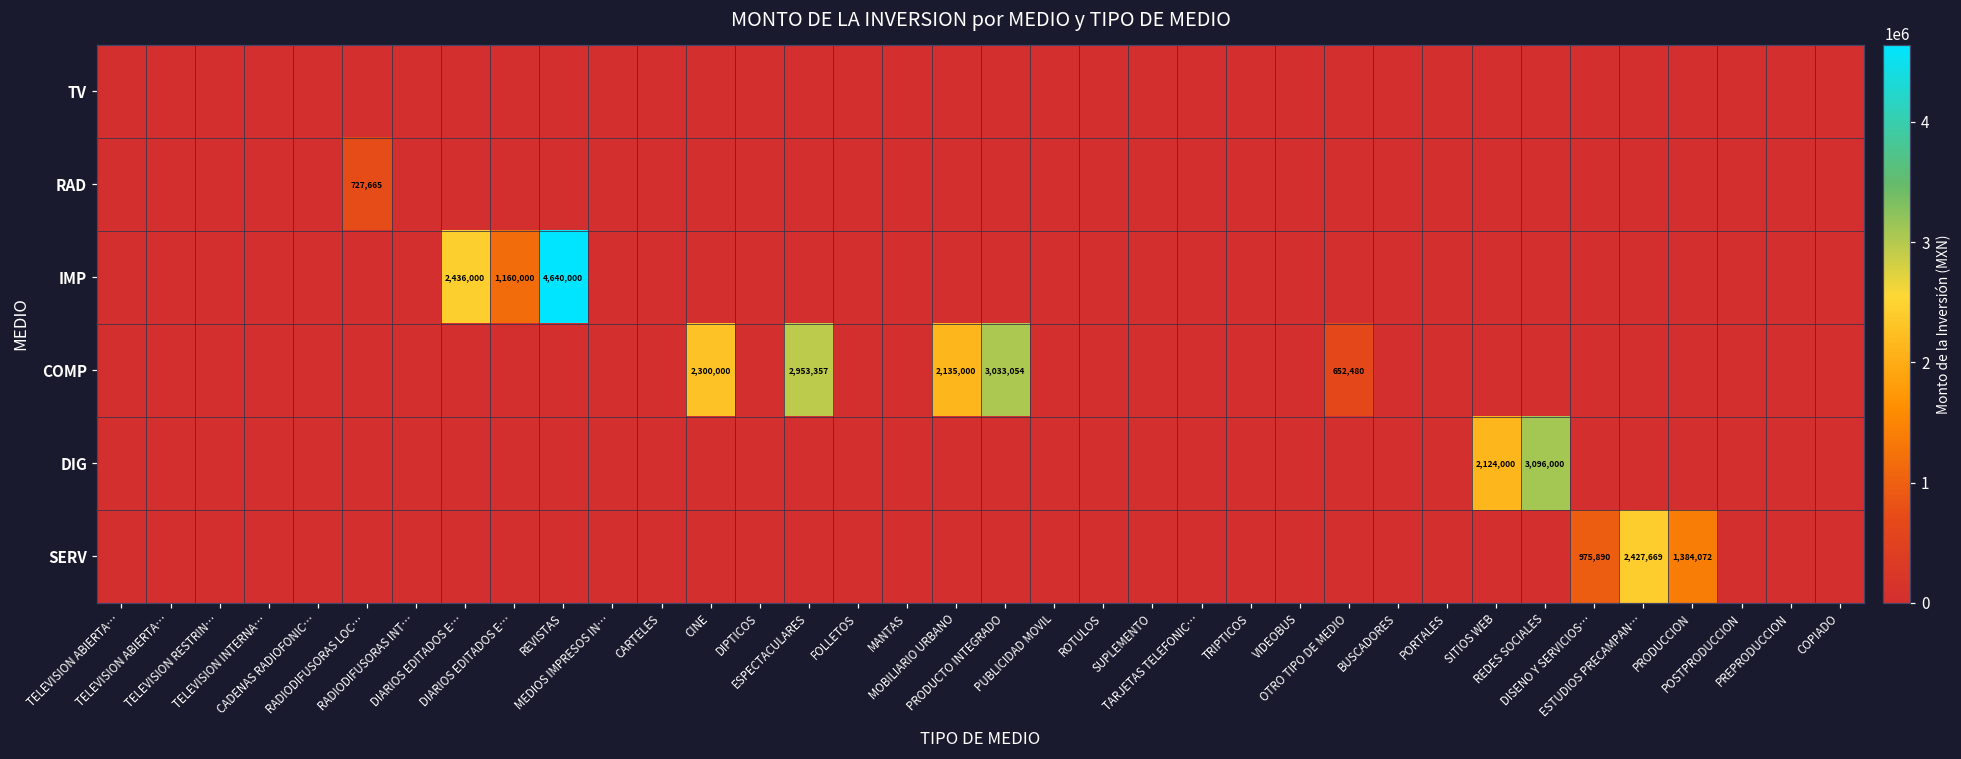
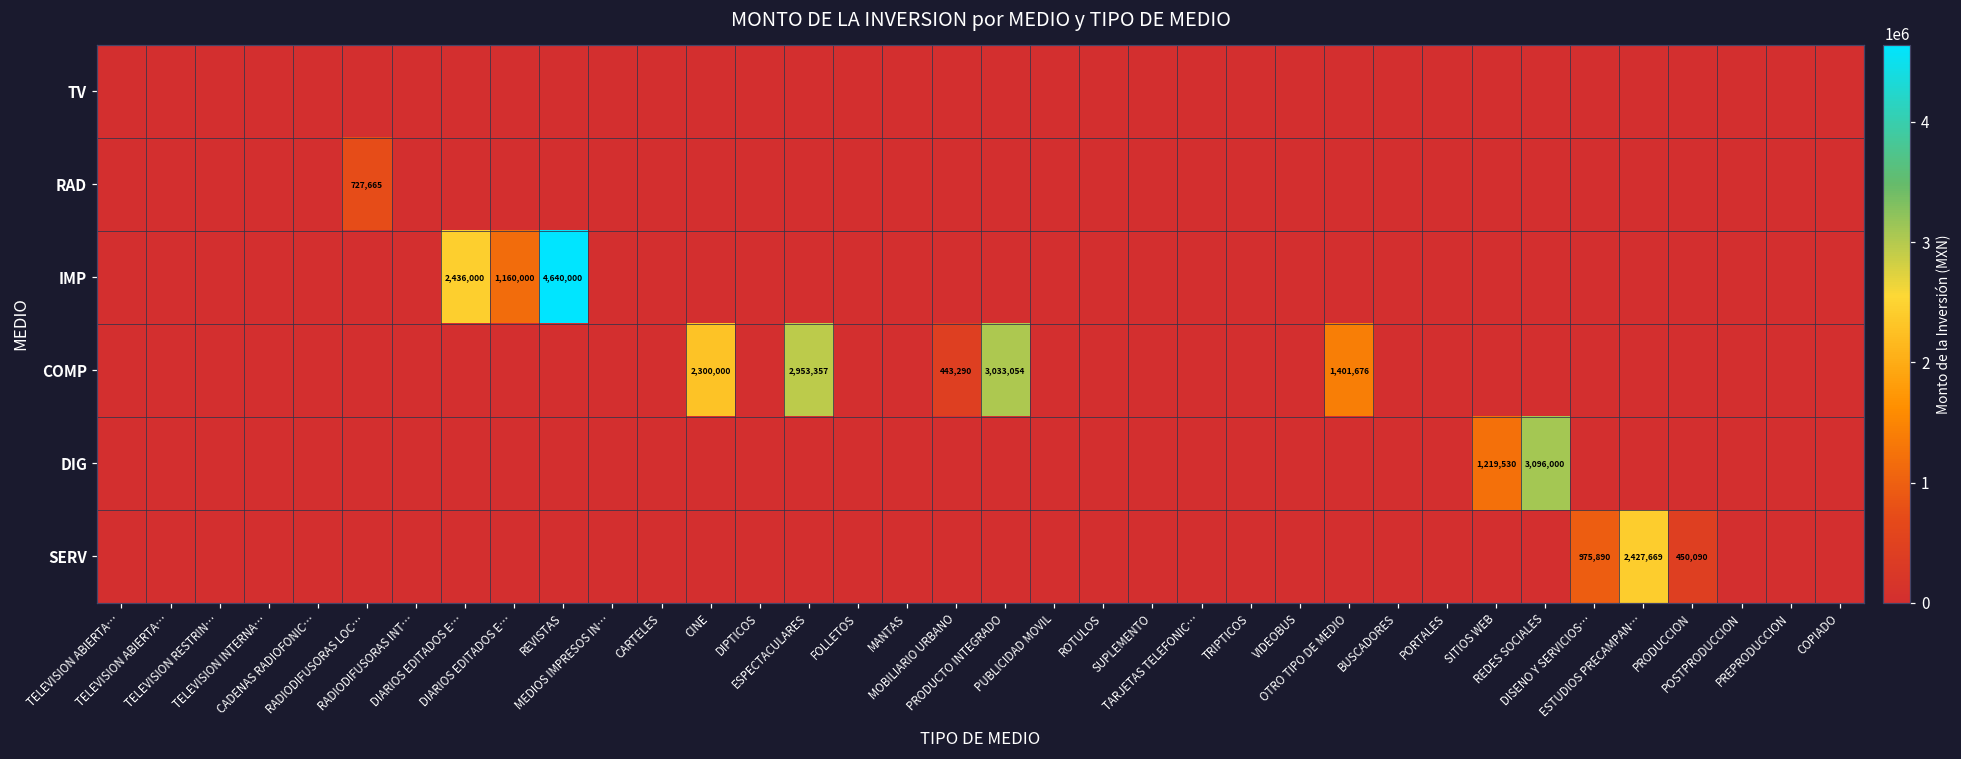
  {
    "RAD": {
      "RADIODIFUSORAS LOC…": "727,665"
    },
    "IMP": {
      "REVISTAS": "4,640,000"
    },
    "COMP": {
      "CINE": "2,300,000",
      "ESPECTACULARES": "2,953,357",
-     "MOBILIARIO URBANO": "2,135,000",
+     "MOBILIARIO URBANO": "443,290",
      "PRODUCTO INTEGRADO": "3,033,054",
-     "OTRO TIPO DE MEDIO": "652,480"
+     "OTRO TIPO DE MEDIO": "1,401,676"
    },
    "DIG": {
-     "SITIOS WEB": "2,124,000",
+     "SITIOS WEB": "1,219,530",
      "REDES SOCIALES": "3,096,000"
    },
    "SERV": {
      "DISENO Y SERVICIOS…": "975,890",
      "ESTUDIOS PRECAMPAN…": "2,427,669",
-     "PRODUCCION": "1,384,072"
+     "PRODUCCION": "450,090"
    }
  }
